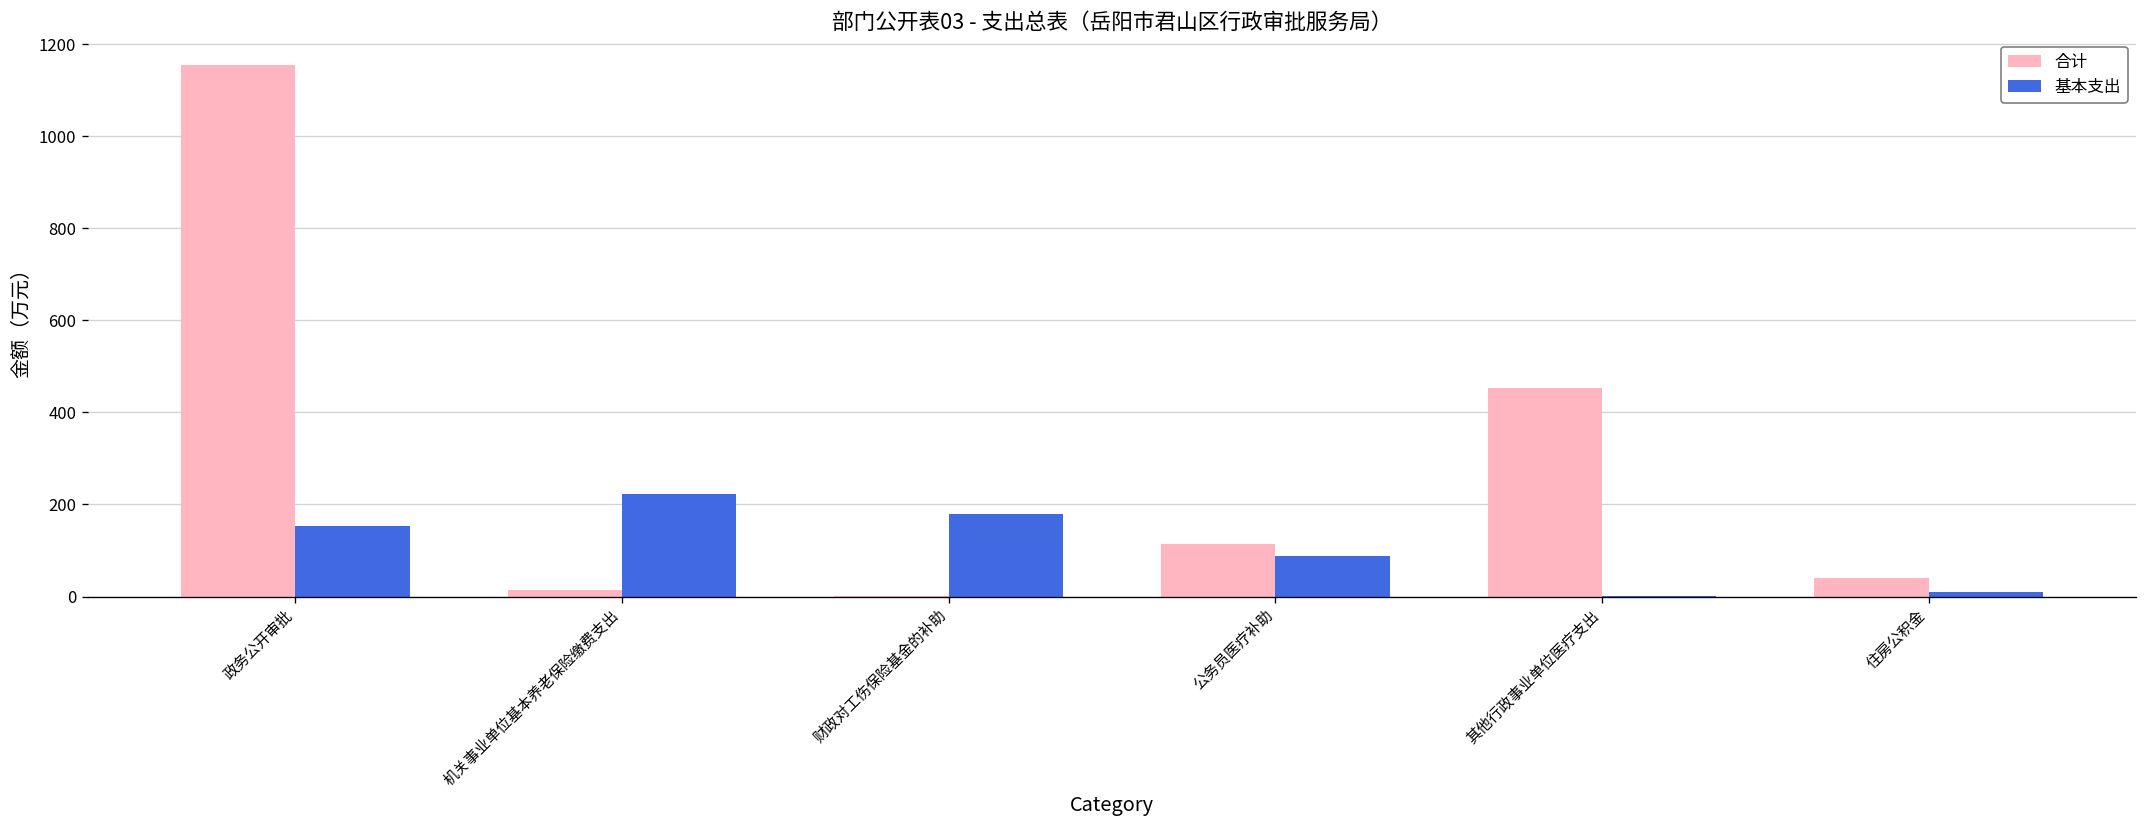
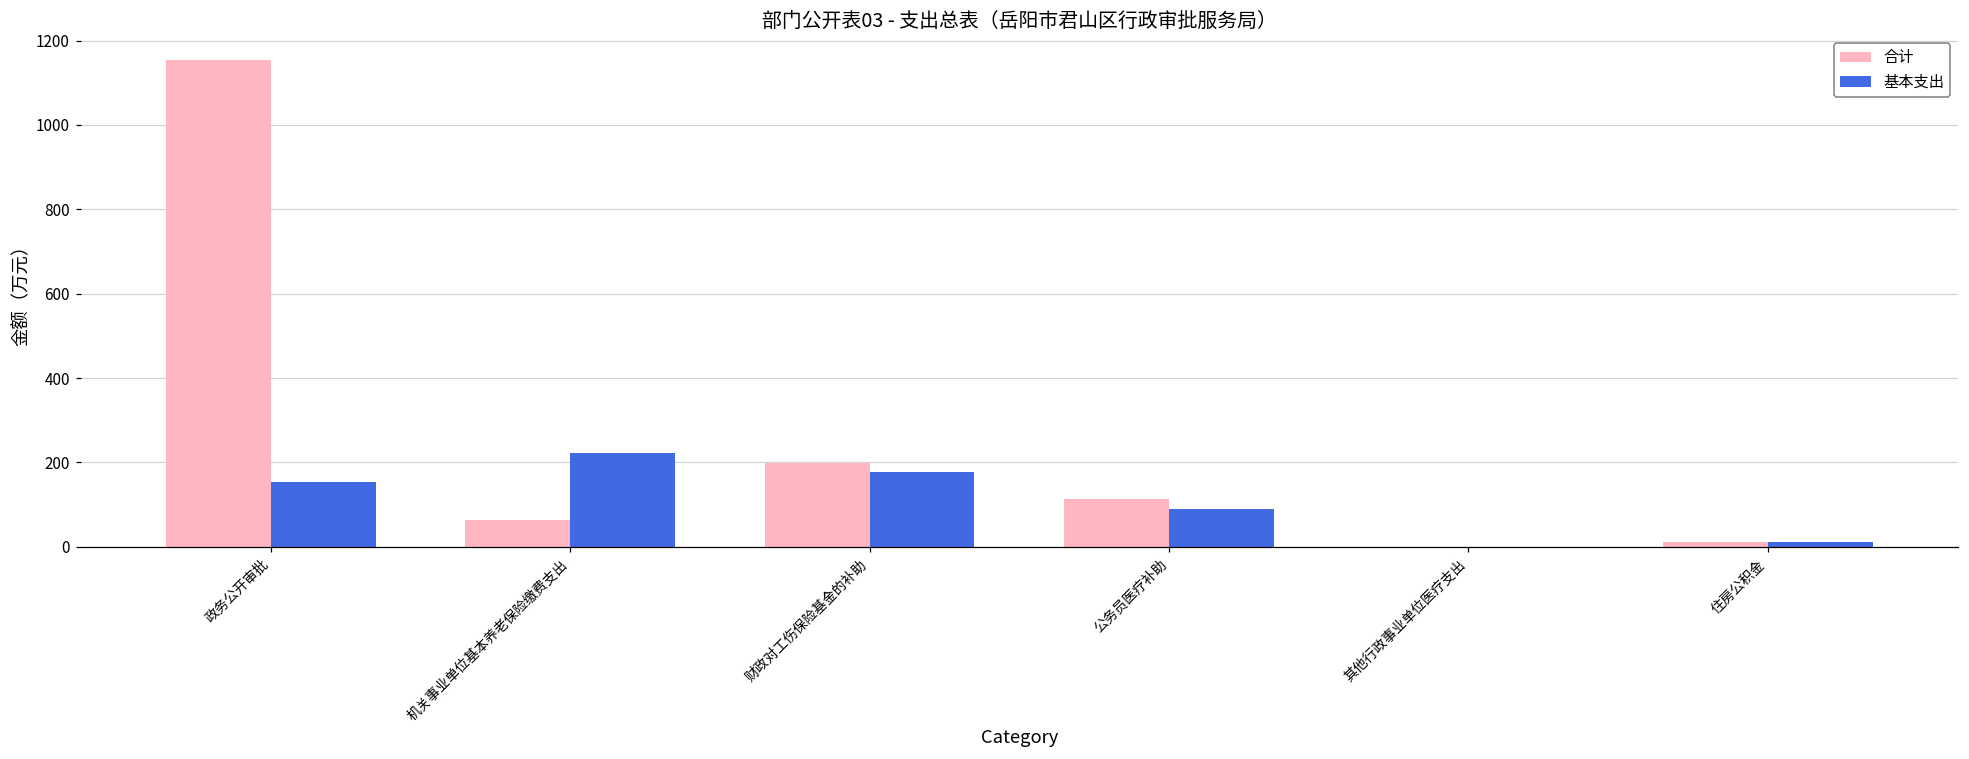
  {
    "合计": {
      "政务公开审批": 1150,
-     "机关事业单位基本养老保险缴费支出": 10,
-     "财政对工伤保险基金的补助": 0,
+     "机关事业单位基本养老保险缴费支出": 60,
+     "财政对工伤保险基金的补助": 200,
      "公务员医疗补助": 110,
-     "其他行政事业单位医疗支出": 450,
-     "住房公积金": 40
+     "其他行政事业单位医疗支出": 0,
+     "住房公积金": 10
    },
    "基本支出": {
      "政务公开审批": 150,
      "机关事业单位基本养老保险缴费支出": 220,
      "财政对工伤保险基金的补助": 180,
      "公务员医疗补助": 90,
      "住房公积金": 10
    }
  }
